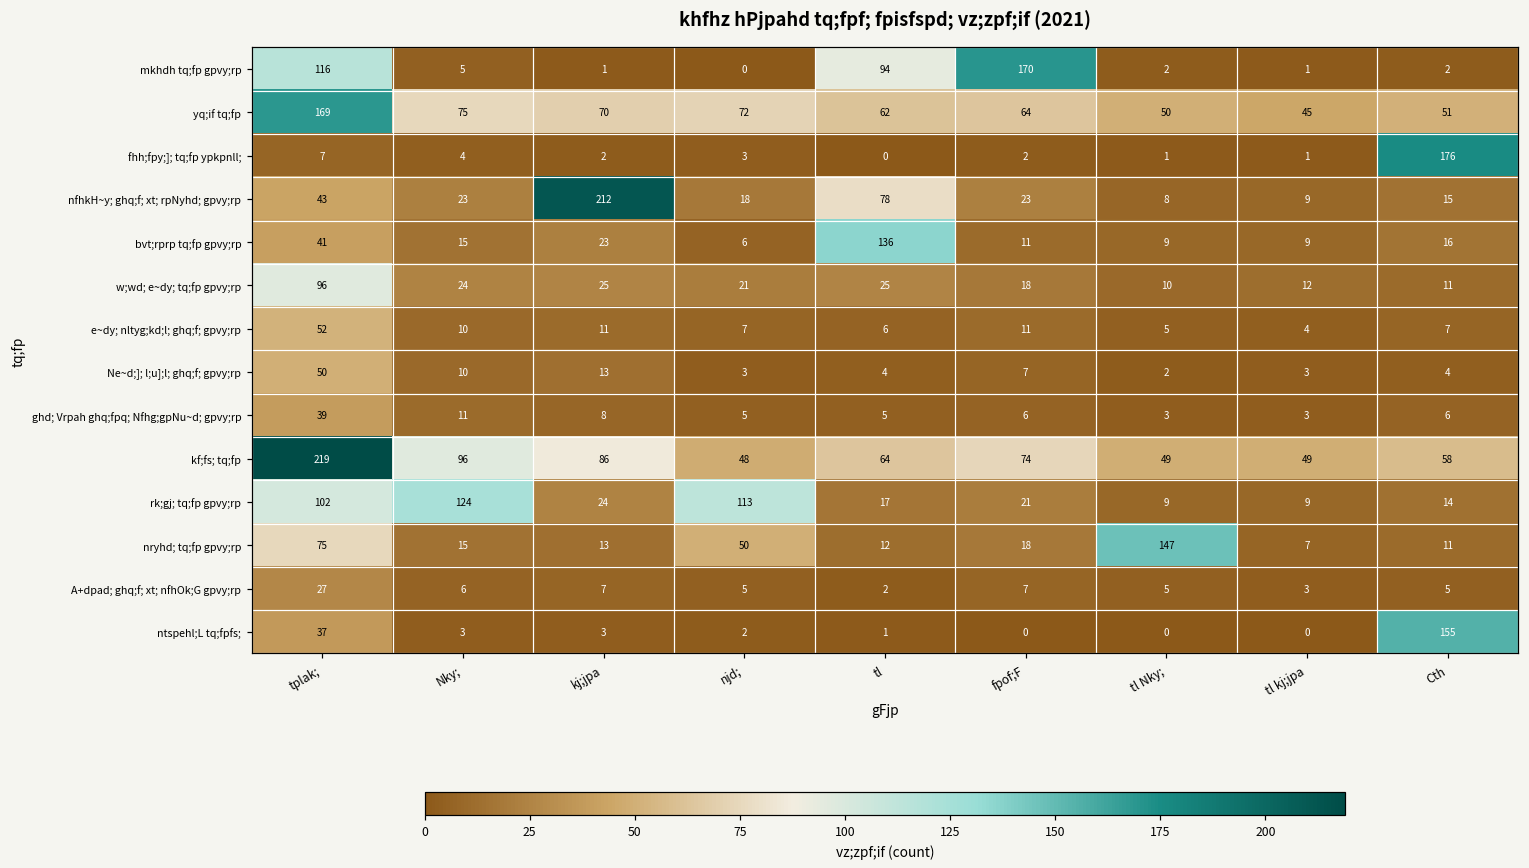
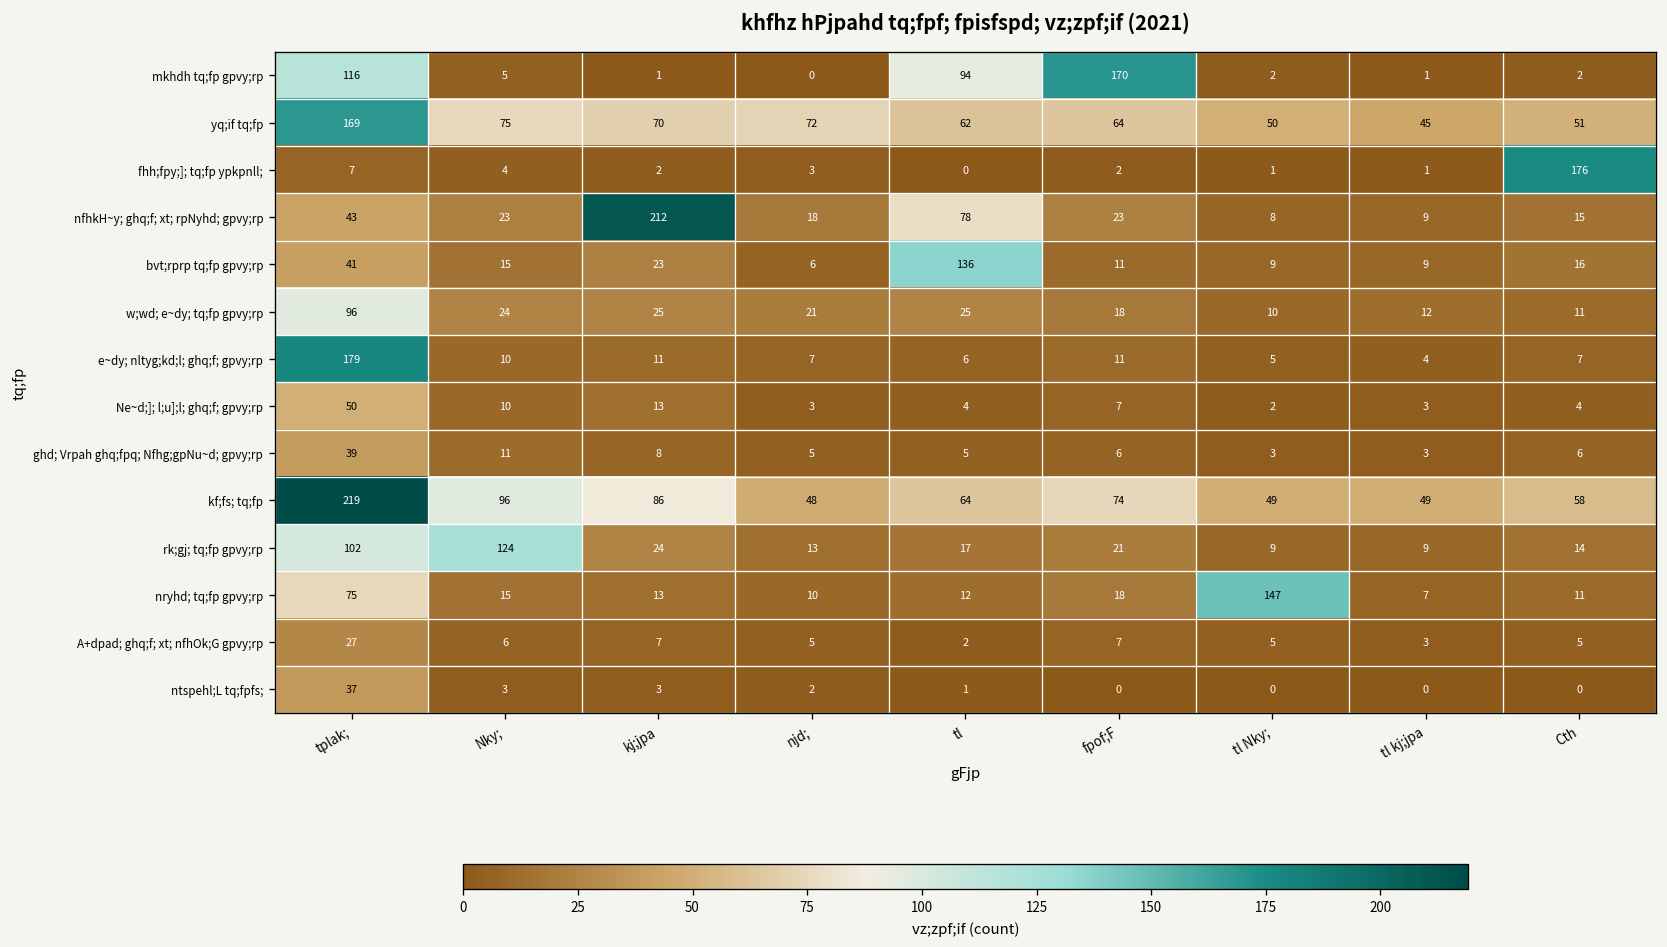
  {
    "mkhdh tq;fp gpvy;rp": {
      "tplak;": 116,
      "Nky;": 5,
      "kj;jpa": 1,
      "njd;": 0,
      "tl": 94,
      "fpof;F": 170,
      "tl Nky;": 2,
      "tl kj;jpa": 1,
      "Cth": 2
    },
    "yq;if tq;fp": {
      "tplak;": 169,
      "Nky;": 75,
      "kj;jpa": 70,
      "njd;": 72,
      "tl": 62,
      "fpof;F": 64,
      "tl Nky;": 50,
      "tl kj;jpa": 45,
      "Cth": 51
    },
    "fhh;fpy;]; tq;fp ypkpnll;": {
      "tplak;": 7,
      "Nky;": 4,
      "kj;jpa": 2,
      "njd;": 3,
      "tl": 0,
      "fpof;F": 2,
      "tl Nky;": 1,
      "tl kj;jpa": 1,
      "Cth": 176
    },
    "nfhkH~y; ghq;f; xt; rpNyhd; gpvy;rp": {
      "tplak;": 43,
      "Nky;": 23,
      "kj;jpa": 212,
      "njd;": 18,
      "tl": 78,
      "fpof;F": 23,
      "tl Nky;": 8,
      "tl kj;jpa": 9,
      "Cth": 15
    },
    "bvt;rprp tq;fp gpvy;rp": {
      "tplak;": 41,
      "Nky;": 15,
      "kj;jpa": 23,
      "njd;": 6,
      "tl": 136,
      "fpof;F": 11,
      "tl Nky;": 9,
      "tl kj;jpa": 9,
      "Cth": 16
    },
    "w;wd; e~dy; tq;fp gpvy;rp": {
      "tplak;": 96,
      "Nky;": 24,
      "kj;jpa": 25,
      "njd;": 21,
      "tl": 25,
      "fpof;F": 18,
      "tl Nky;": 10,
      "tl kj;jpa": 12,
      "Cth": 11
    },
    "e~dy; nltyg;kd;l; ghq;f; gpvy;rp": {
-     "tplak;": 52,
+     "tplak;": 179,
      "Nky;": 10,
      "kj;jpa": 11,
      "njd;": 7,
      "tl": 6,
      "fpof;F": 11,
      "tl Nky;": 5,
      "tl kj;jpa": 4,
      "Cth": 7
    },
    "Ne~d;]; l;u];l; ghq;f; gpvy;rp": {
      "tplak;": 50,
      "Nky;": 10,
      "kj;jpa": 13,
      "njd;": 3,
      "tl": 4,
      "fpof;F": 7,
      "tl Nky;": 2,
      "tl kj;jpa": 3,
      "Cth": 4
    },
    "ghd; Vrpah ghq;fpq; Nfhg;gpNu~d; gpvy;rp": {
      "tplak;": 39,
      "Nky;": 11,
      "kj;jpa": 8,
      "njd;": 5,
      "tl": 5,
      "fpof;F": 6,
      "tl Nky;": 3,
      "tl kj;jpa": 3,
      "Cth": 6
    },
    "kf;fs; tq;fp": {
      "tplak;": 219,
      "Nky;": 96,
      "kj;jpa": 86,
      "njd;": 48,
      "tl": 64,
      "fpof;F": 74,
      "tl Nky;": 49,
      "tl kj;jpa": 49,
      "Cth": 58
    },
    "rk;gj; tq;fp gpvy;rp": {
      "tplak;": 102,
      "Nky;": 124,
      "kj;jpa": 24,
-     "njd;": 113,
+     "njd;": 13,
      "tl": 17,
      "fpof;F": 21,
      "tl Nky;": 9,
      "tl kj;jpa": 9,
      "Cth": 14
    },
    "nryhd; tq;fp gpvy;rp": {
      "tplak;": 75,
      "Nky;": 15,
      "kj;jpa": 13,
-     "njd;": 50,
+     "njd;": 10,
      "tl": 12,
      "fpof;F": 18,
      "tl Nky;": 147,
      "tl kj;jpa": 7,
      "Cth": 11
    },
    "A+dpad; ghq;f; xt; nfhOk;G gpvy;rp": {
      "tplak;": 27,
      "Nky;": 6,
      "kj;jpa": 7,
      "njd;": 5,
      "tl": 2,
      "fpof;F": 7,
      "tl Nky;": 5,
      "tl kj;jpa": 3,
      "Cth": 5
    },
    "ntspehl;L tq;fpfs;": {
      "tplak;": 37,
      "Nky;": 3,
      "kj;jpa": 3,
      "njd;": 2,
      "tl": 1,
      "fpof;F": 0,
      "tl Nky;": 0,
      "tl kj;jpa": 0,
-     "Cth": 155
+     "Cth": 0
    }
  }
